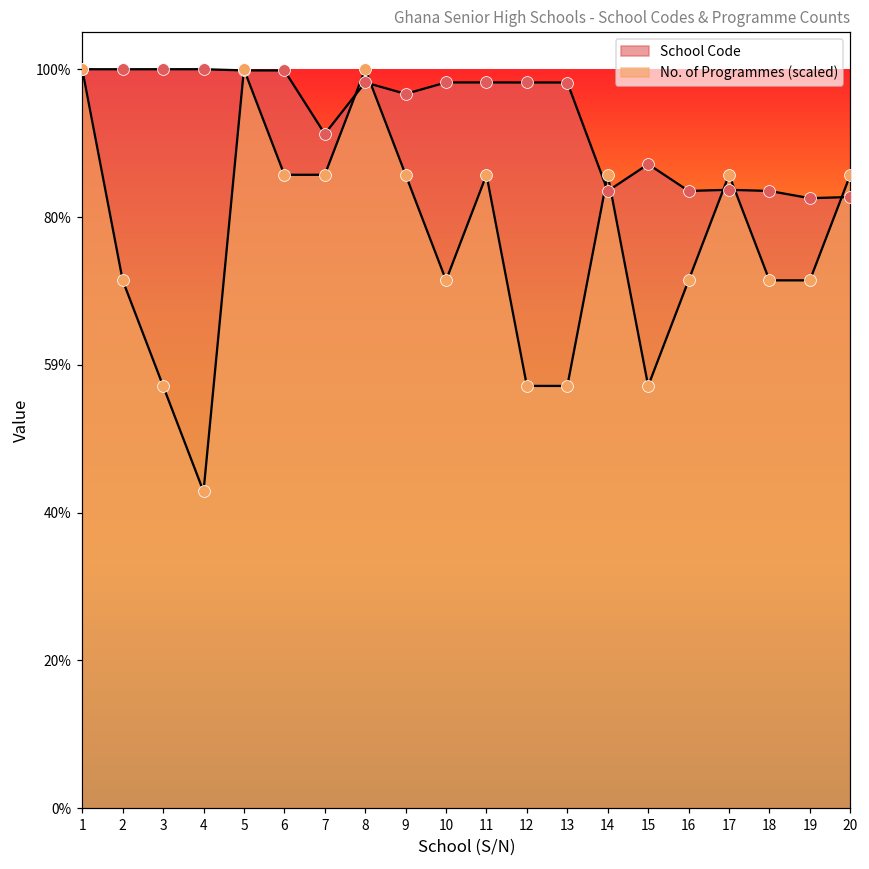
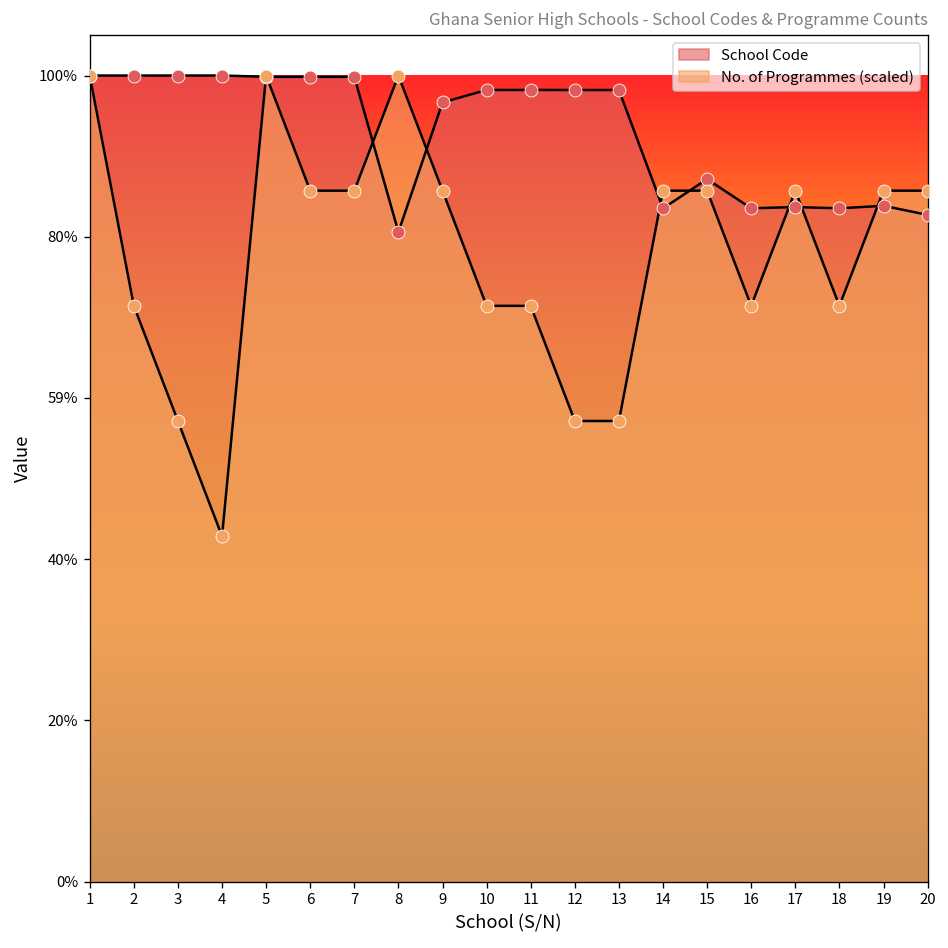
  {
    "School Code": {
      "2": "100%",
      "3": "100%",
      "4": "100%",
      "6": "100%",
-     "7": "91%",
-     "8": "98%",
+     "7": "100%",
+     "8": "81%",
      "9": "97%",
      "10": "98%",
      "11": "98%",
      "12": "98%",
      "13": "98%",
      "14": "84%",
      "15": "87%",
      "16": "84%",
      "17": "84%",
      "18": "84%",
-     "19": "83%",
+     "19": "84%",
      "20": "83%"
    },
    "No. of Programmes (scaled)": {
      "2": "71%",
      "3": "57%",
      "4": "43%",
      "6": "86%",
      "7": "86%",
      "8": "100%",
      "9": "86%",
      "10": "71%",
-     "11": "86%",
+     "11": "71%",
      "12": "57%",
      "13": "57%",
      "14": "86%",
-     "15": "57%",
+     "15": "86%",
      "16": "71%",
      "17": "86%",
      "18": "71%",
-     "19": "71%",
+     "19": "86%",
      "20": "86%"
    }
  }
